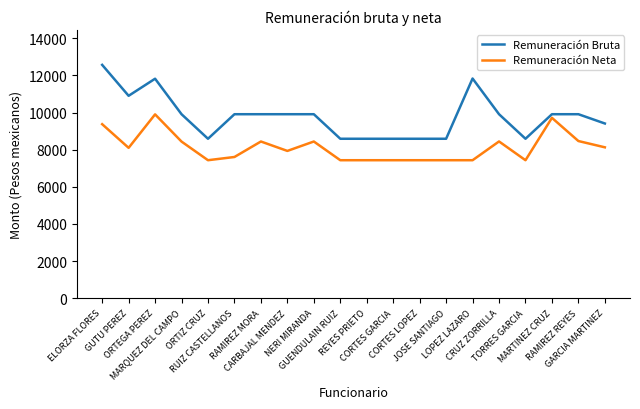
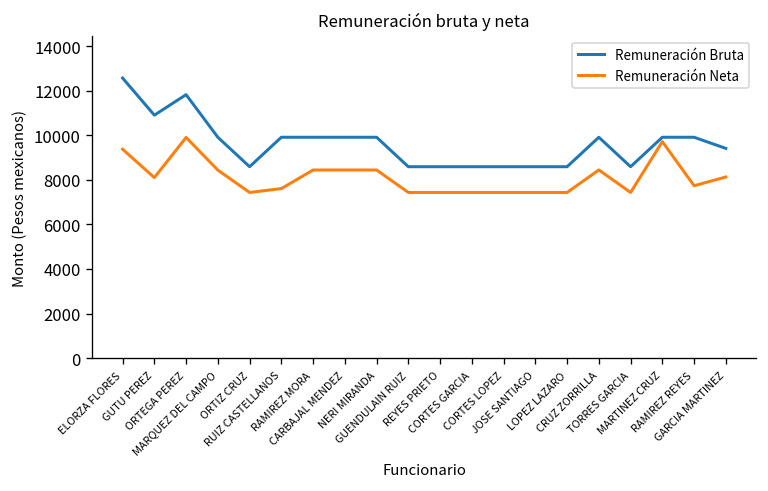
  {
    "Remuneración Bruta": {
      "ELORZA FLORES": 12600,
      "GUTU PEREZ": 10900,
      "ORTEGA PEREZ": 11800,
      "MARQUEZ DEL CAMPO": 9900,
      "ORTIZ CRUZ": 8600,
      "RUIZ CASTELLANOS": 9900,
      "RAMIREZ MORA": 9900,
      "CARBAJAL MENDEZ": 9900,
      "NERI MIRANDA": 9900,
      "GUENDULAIN RUIZ": 8600,
      "REYES PRIETO": 8600,
      "CORTES GARCIA": 8600,
      "CORTES LOPEZ": 8600,
      "JOSE SANTIAGO": 8600,
-     "LOPEZ LAZARO": 11800,
+     "LOPEZ LAZARO": 8600,
      "CRUZ ZORRILLA": 9900,
      "TORRES GARCIA": 8600,
      "MARTINEZ CRUZ": 9900,
      "RAMIREZ REYES": 9900,
      "GARCIA MARTINEZ": 9400
    },
    "Remuneración Neta": {
      "ELORZA FLORES": 9400,
      "GUTU PEREZ": 8100,
      "ORTEGA PEREZ": 9900,
      "MARQUEZ DEL CAMPO": 8400,
      "ORTIZ CRUZ": 7400,
      "RUIZ CASTELLANOS": 7600,
      "RAMIREZ MORA": 8400,
-     "CARBAJAL MENDEZ": 7900,
+     "CARBAJAL MENDEZ": 8400,
      "NERI MIRANDA": 8400,
      "GUENDULAIN RUIZ": 7400,
      "REYES PRIETO": 7400,
      "CORTES GARCIA": 7400,
      "CORTES LOPEZ": 7400,
      "JOSE SANTIAGO": 7400,
      "LOPEZ LAZARO": 7400,
      "CRUZ ZORRILLA": 8400,
      "TORRES GARCIA": 7400,
      "MARTINEZ CRUZ": 9700,
-     "RAMIREZ REYES": 8500,
+     "RAMIREZ REYES": 7700,
      "GARCIA MARTINEZ": 8100
    }
  }
